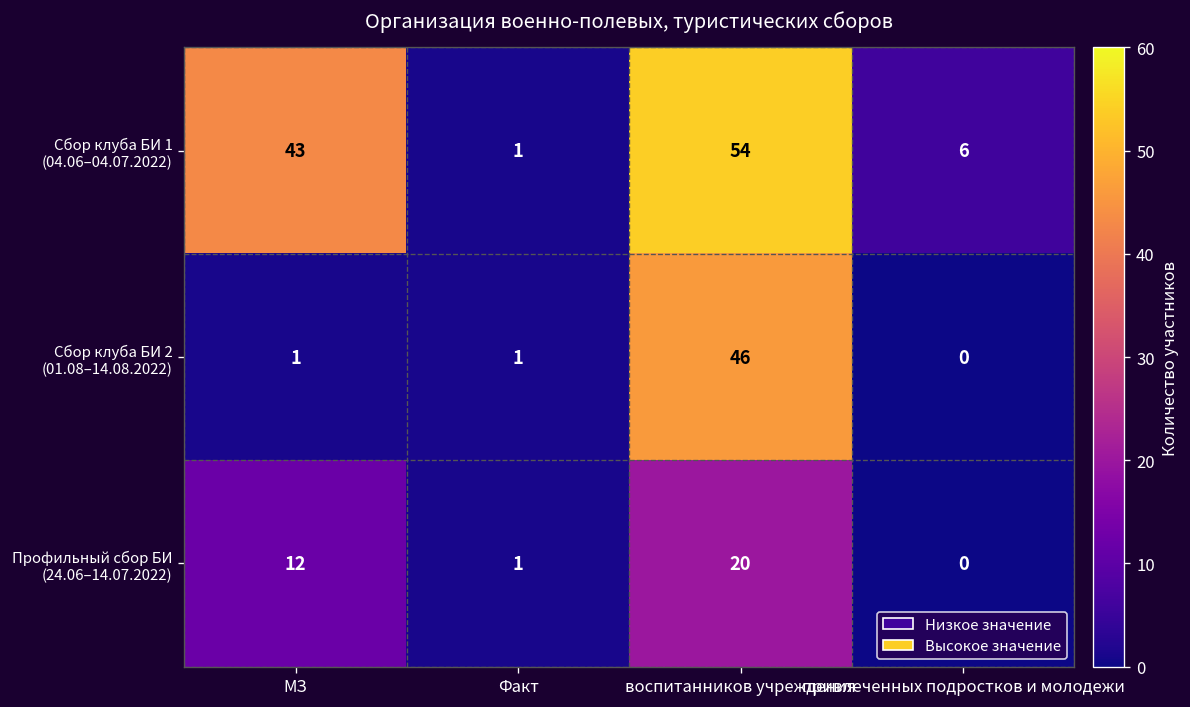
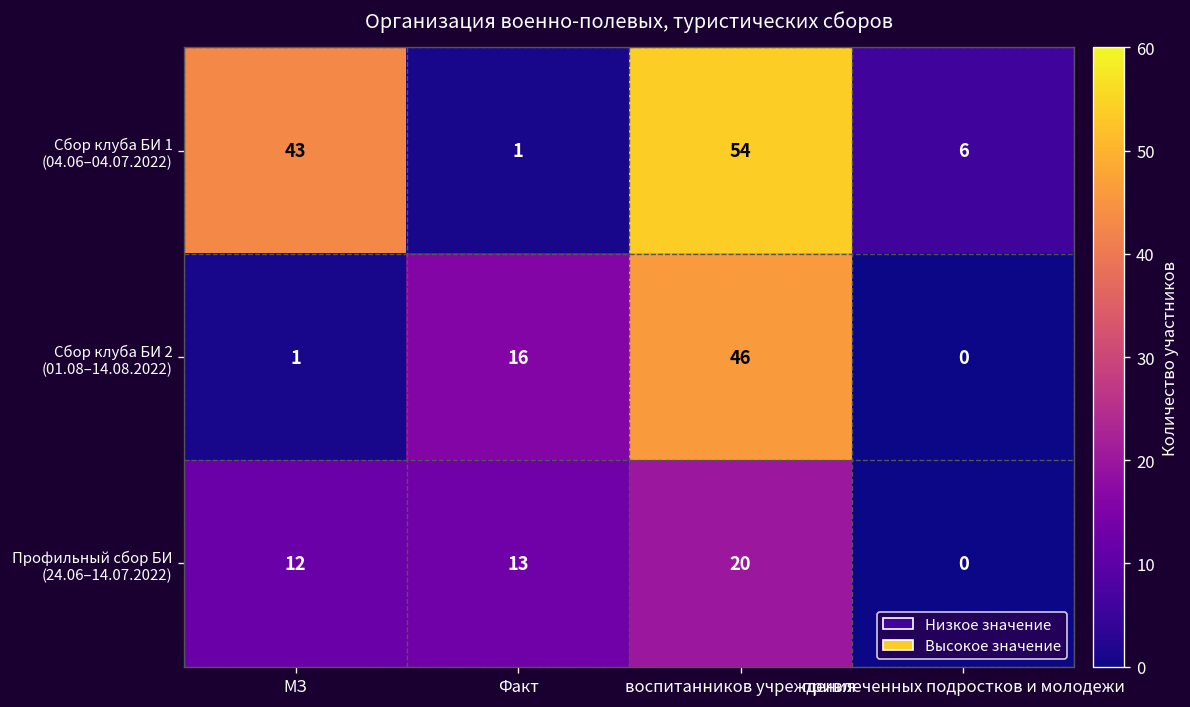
  {
    "Сбор клуба БИ 1 (04.06–04.07.2022)": {
      "МЗ": 43,
      "Факт": 1
    },
    "Сбор клуба БИ 2 (01.08–14.08.2022)": {
      "МЗ": 1,
-     "Факт": 1
+     "Факт": 16
    },
    "Профильный сбор БИ (24.06–14.07.2022)": {
      "МЗ": 12,
-     "Факт": 1
+     "Факт": 13
    }
  }
